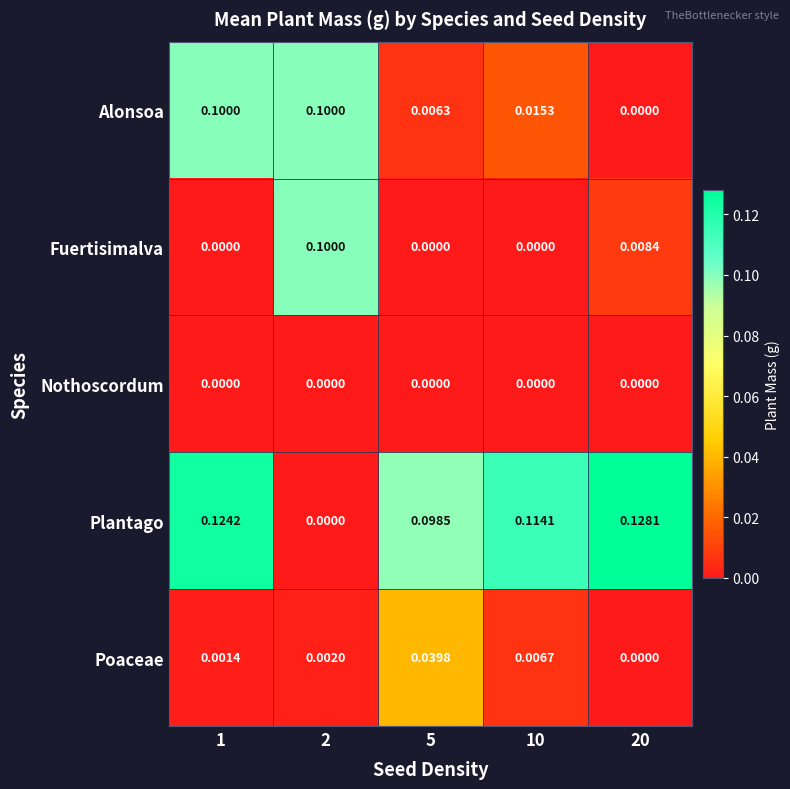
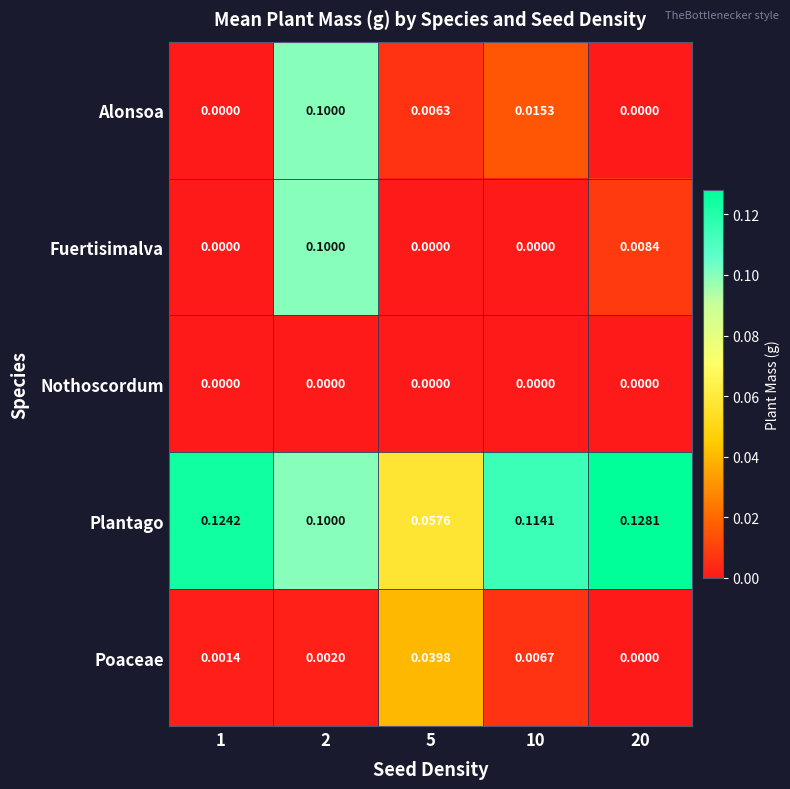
  {
    "Alonsoa": {
-     "1": 0.1000,
+     "1": 0.0000,
      "2": 0.1000,
      "5": 0.0063,
      "10": 0.0153,
      "20": 0.0000
    },
    "Fuertisimalva": {
      "1": 0.0000,
      "2": 0.1000,
      "5": 0.0000,
      "10": 0.0000,
      "20": 0.0084
    },
    "Nothoscordum": {
      "1": 0.0000,
      "2": 0.0000,
      "5": 0.0000,
      "10": 0.0000,
      "20": 0.0000
    },
    "Plantago": {
      "1": 0.1242,
-     "2": 0.0000,
-     "5": 0.0985,
+     "2": 0.1000,
+     "5": 0.0576,
      "10": 0.1141,
      "20": 0.1281
    },
    "Poaceae": {
      "1": 0.0014,
      "2": 0.0020,
      "5": 0.0398,
      "10": 0.0067,
      "20": 0.0000
    }
  }
